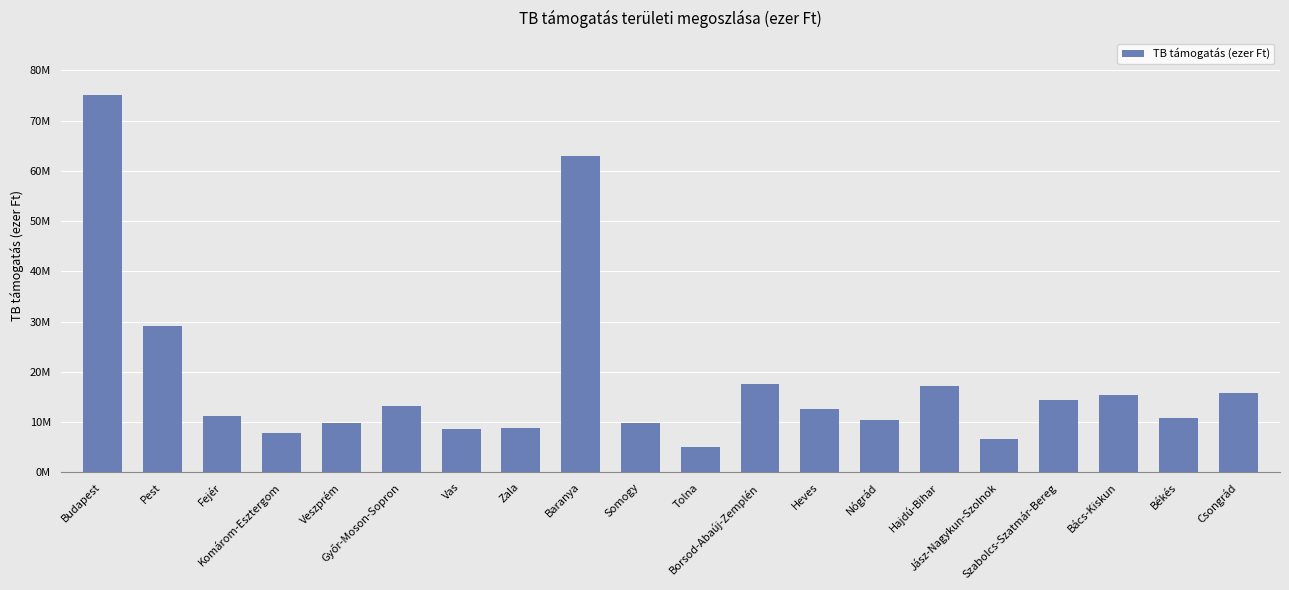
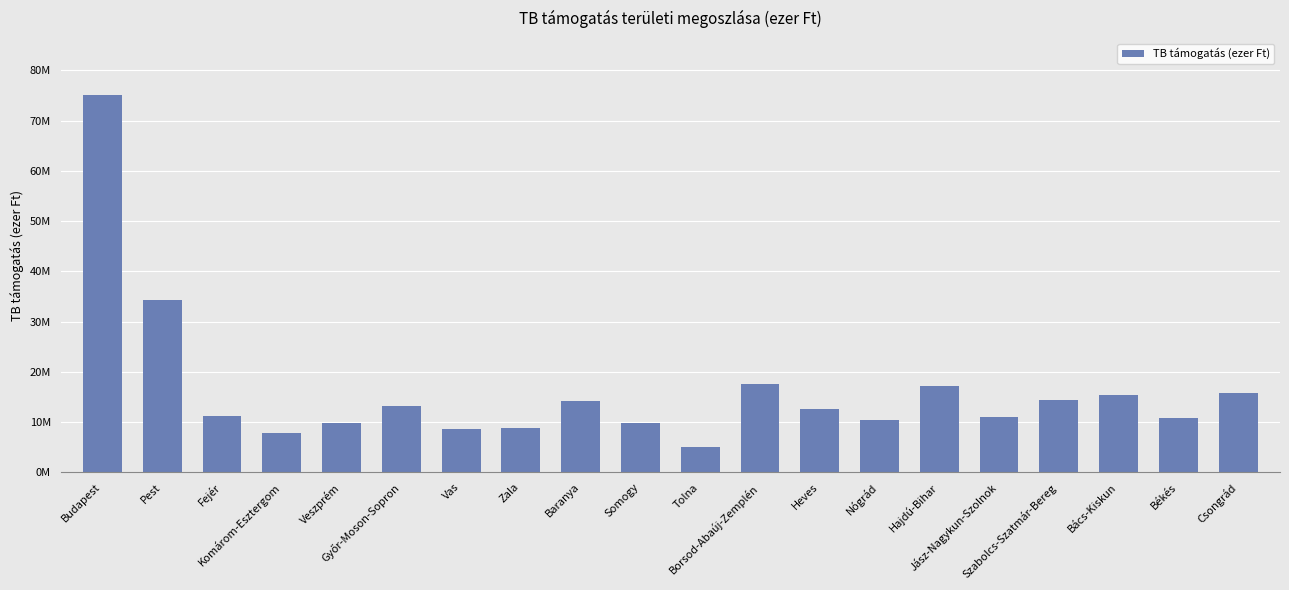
  {
    "Budapest": 75000000,
-   "Pest": 29000000,
+   "Pest": 34000000,
    "Fejér": 11000000,
    "Komárom-Esztergom": 8000000,
    "Veszprém": 10000000,
    "Győr-Moson-Sopron": 13000000,
    "Vas": 9000000,
    "Zala": 9000000,
-   "Baranya": 63000000,
+   "Baranya": 14000000,
    "Somogy": 10000000,
    "Tolna": 5000000,
    "Borsod-Abaúj-Zemplén": 18000000,
    "Heves": 13000000,
    "Nógrád": 10000000,
    "Hajdú-Bihar": 17000000,
-   "Jász-Nagykun-Szolnok": 7000000,
+   "Jász-Nagykun-Szolnok": 11000000,
    "Szabolcs-Szatmár-Bereg": 14000000,
    "Bács-Kiskun": 15000000,
    "Békés": 11000000,
    "Csongrád": 16000000
  }
